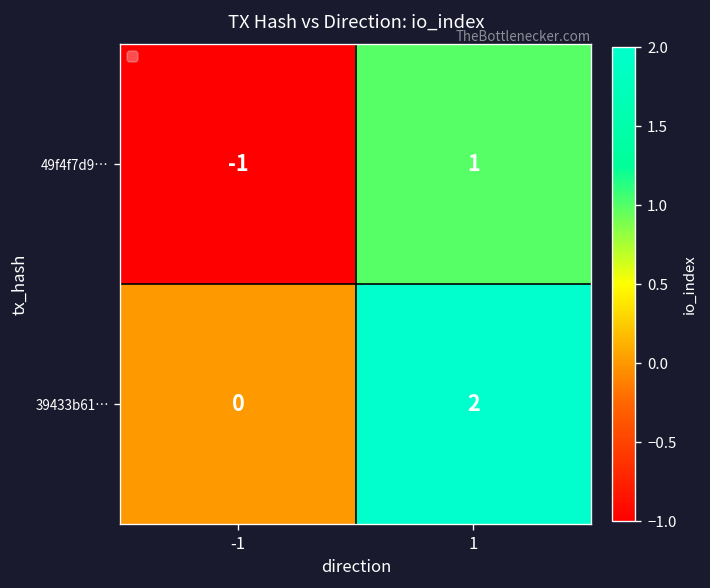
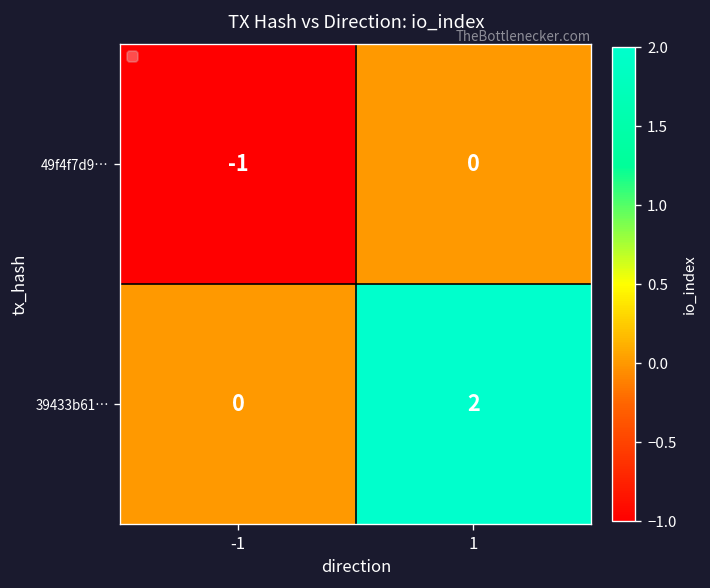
  {
    "49f4f7d9…": {
      "-1": -1,
-     "1": 1
+     "1": 0
    },
    "39433b61…": {
      "-1": 0,
      "1": 2
    }
  }
